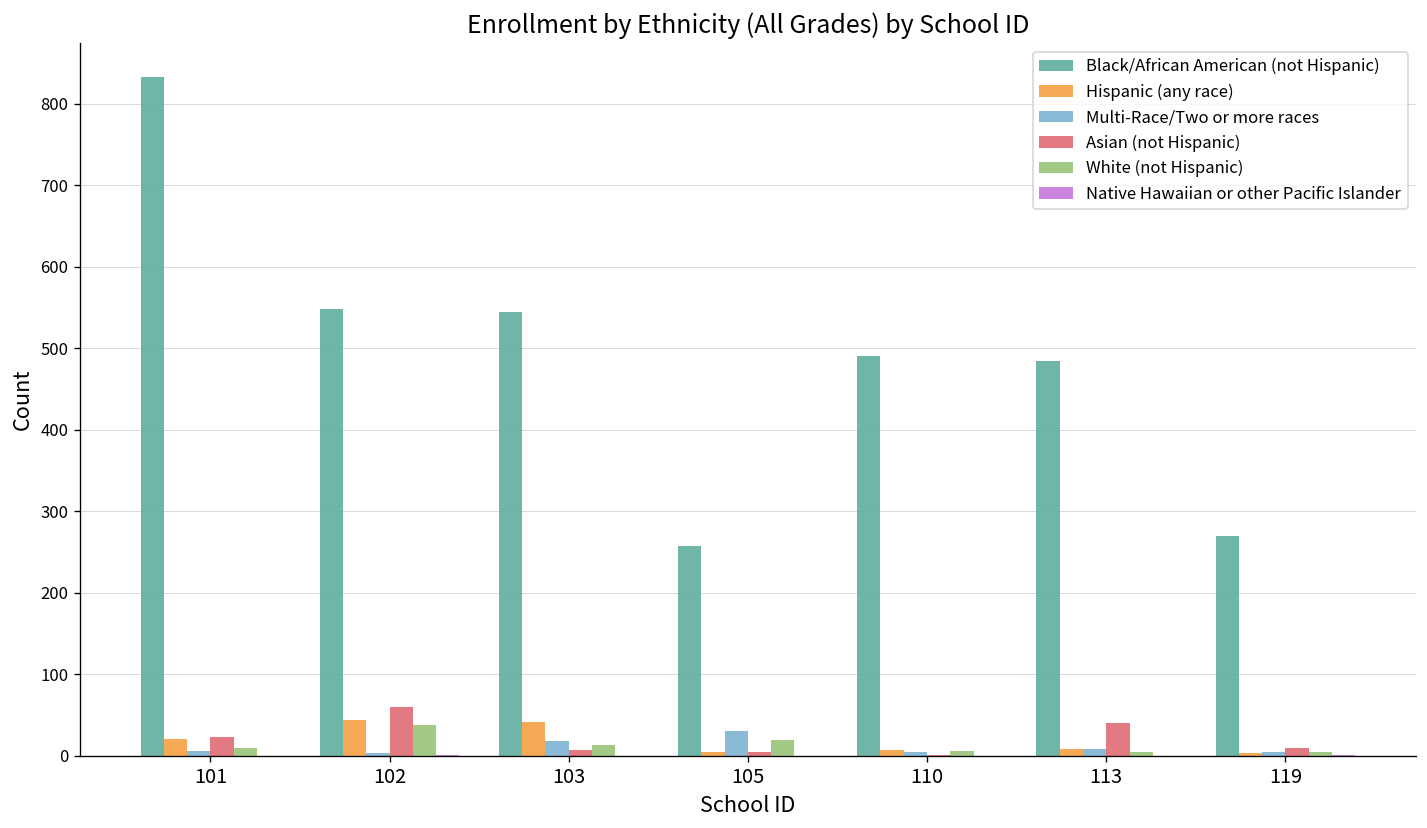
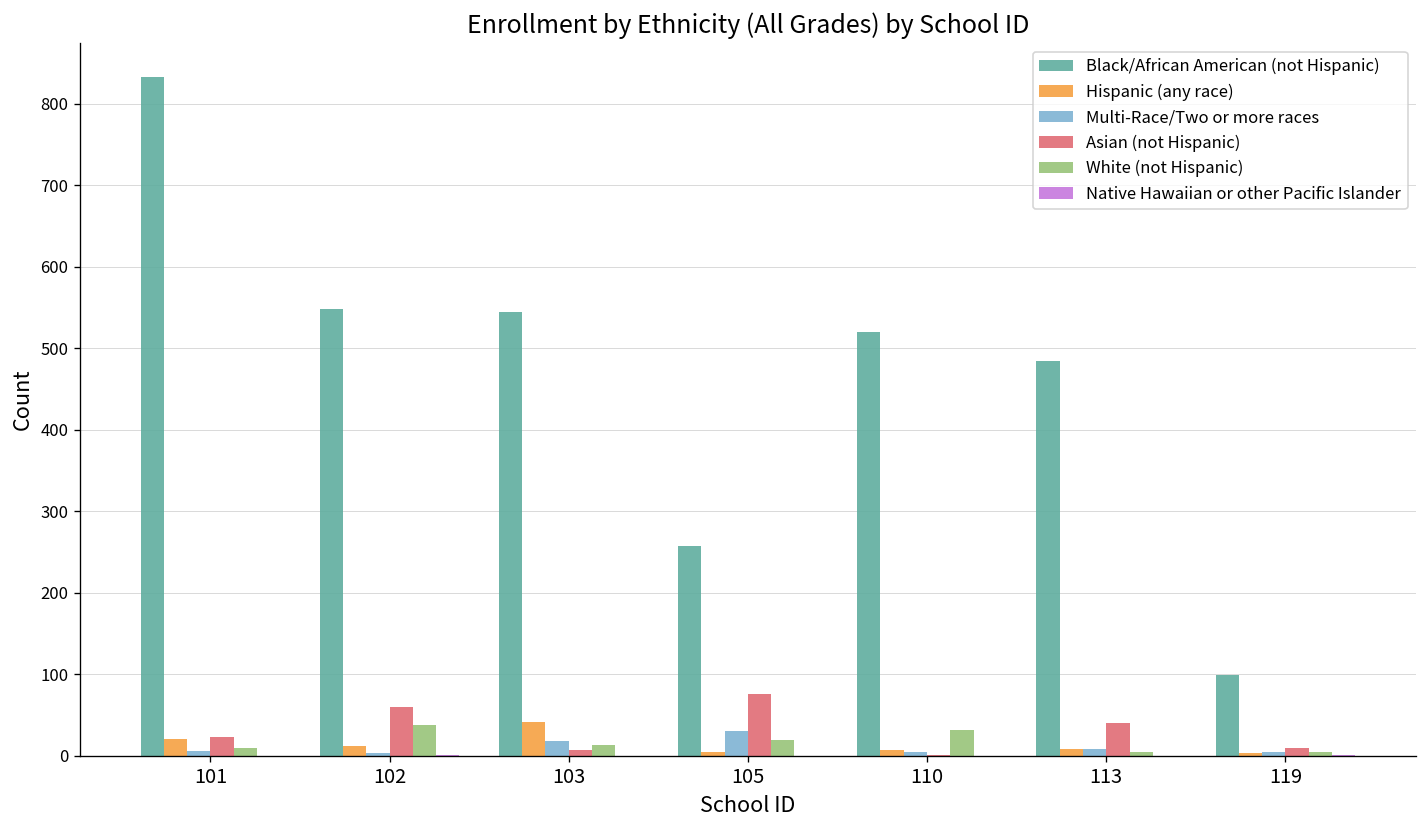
  {
    "Black/African American (not Hispanic)": {
      "101": 830,
      "102": 550,
      "103": 550,
      "105": 260,
-     "110": 490,
+     "110": 520,
      "113": 490,
-     "119": 270
+     "119": 100
    },
    "Hispanic (any race)": {
      "101": 20,
-     "102": 40,
+     "102": 10,
      "103": 40,
      "105": 0,
      "110": 10,
      "113": 10
    },
    "Multi-Race/Two or more races": {
      "101": 10,
      "103": 20,
      "105": 30,
      "110": 10,
      "113": 10,
      "119": 10
    },
    "Asian (not Hispanic)": {
      "101": 20,
      "102": 60,
      "103": 10,
-     "105": 10,
+     "105": 80,
      "113": 40,
      "119": 10
    },
    "White (not Hispanic)": {
      "101": 10,
      "102": 40,
      "103": 10,
      "105": 20,
-     "110": 10,
+     "110": 30,
      "113": 0,
      "119": 10
    },
    "Native Hawaiian or other Pacific Islander": {
      "101": 0,
      "103": 0,
      "105": 0,
      "110": 0,
      "113": 0
    }
  }
